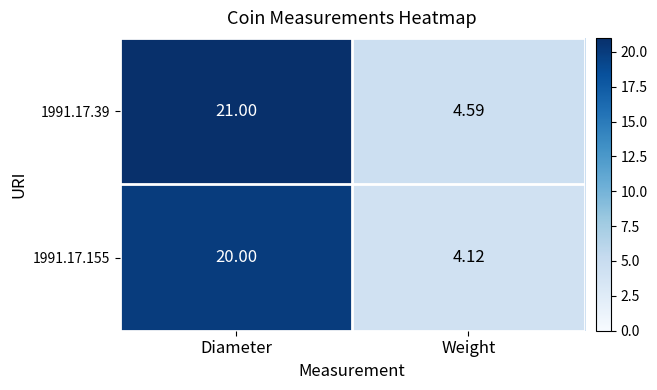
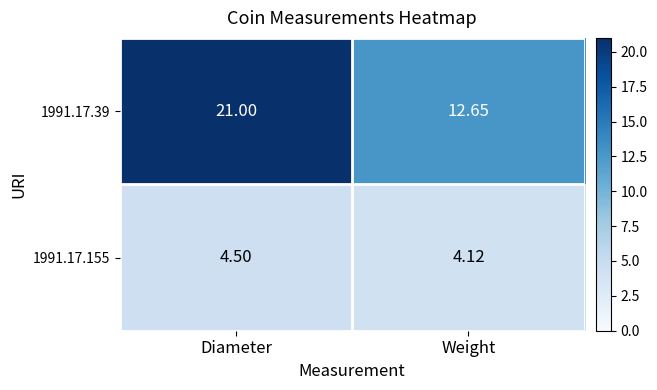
  {
    "1991.17.39": {
      "Diameter": 21.00,
-     "Weight": 4.59
+     "Weight": 12.65
    },
    "1991.17.155": {
-     "Diameter": 20.00,
+     "Diameter": 4.50,
      "Weight": 4.12
    }
  }
